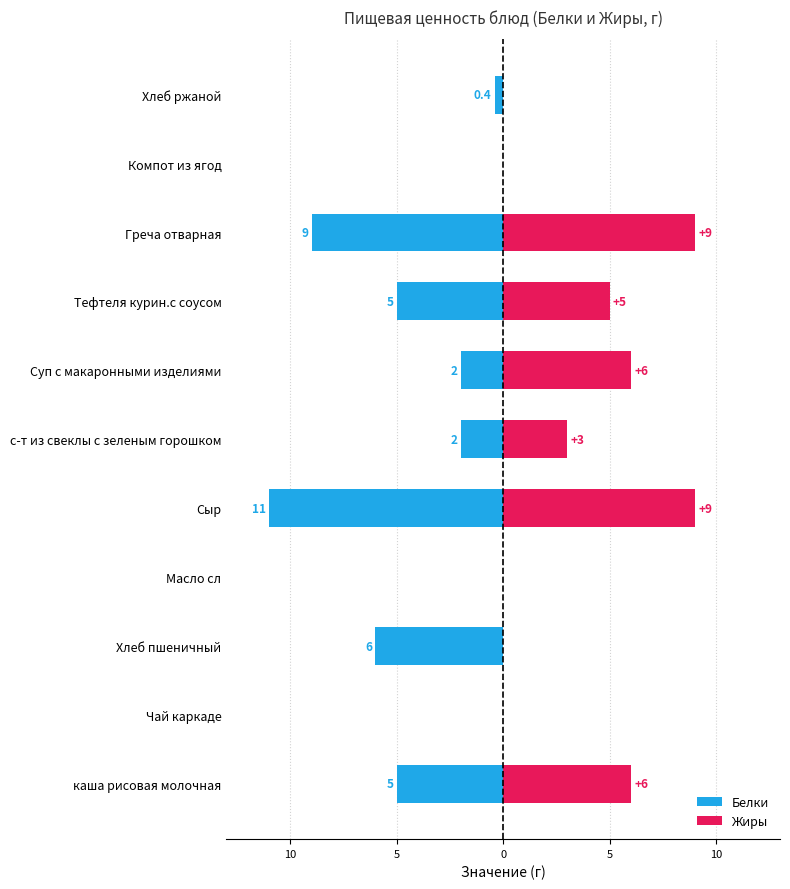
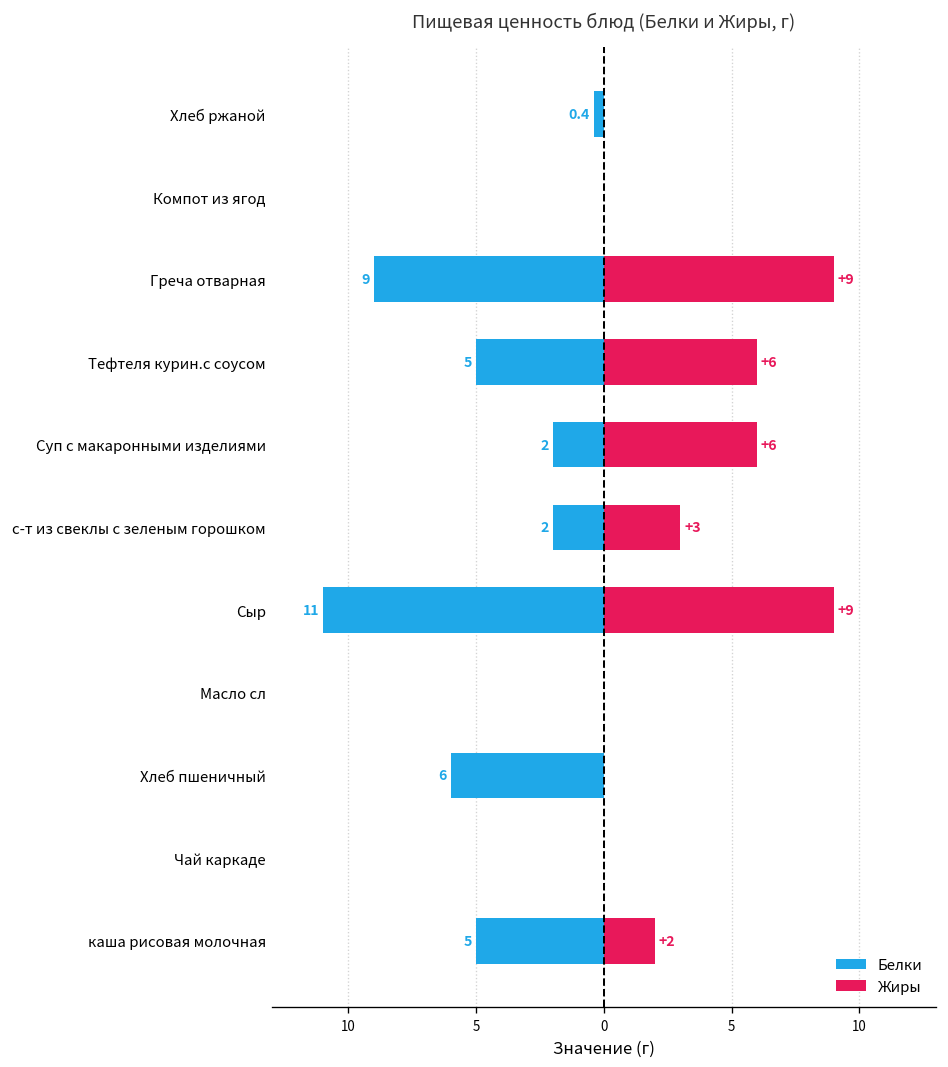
  {
    "Жиры": {
      "Греча отварная": "+9",
-     "Тефтеля курин.с соусом": "+5",
+     "Тефтеля курин.с соусом": "+6",
      "Суп с макаронными изделиями": "+6",
      "с-т из свеклы с зеленым горошком": "+3",
      "Сыр": "+9",
-     "каша рисовая молочная": "+6"
+     "каша рисовая молочная": "+2"
    }
  }
